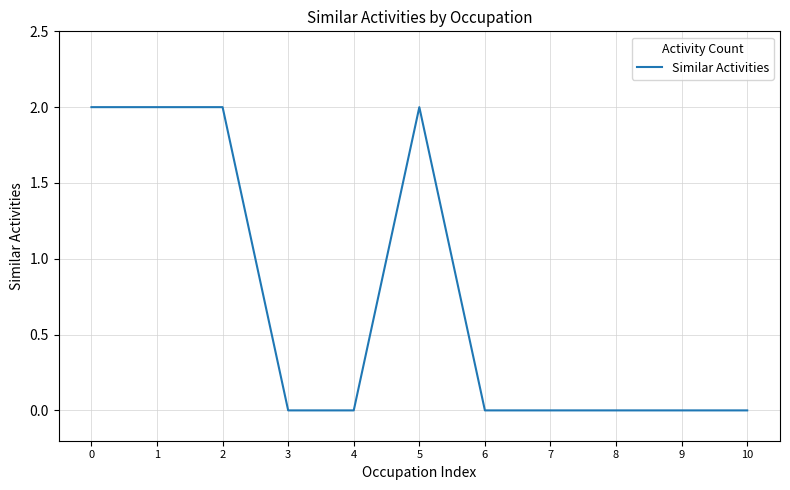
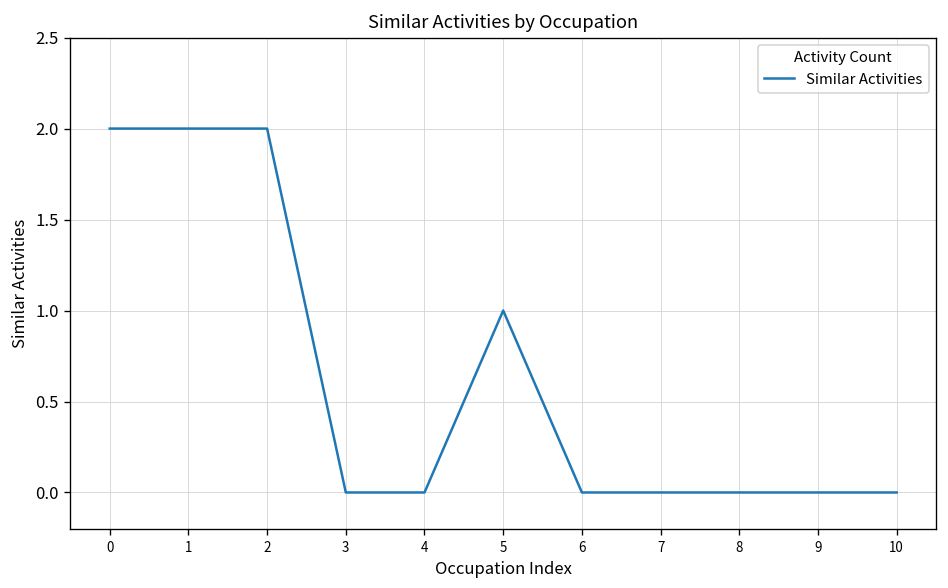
  {
    "0": 2,
    "1": 2,
    "2": 2,
    "3": 0,
    "4": 0,
-   "5": 2,
+   "5": 1,
    "6": 0,
    "7": 0,
    "8": 0,
    "9": 0,
    "10": 0
  }
